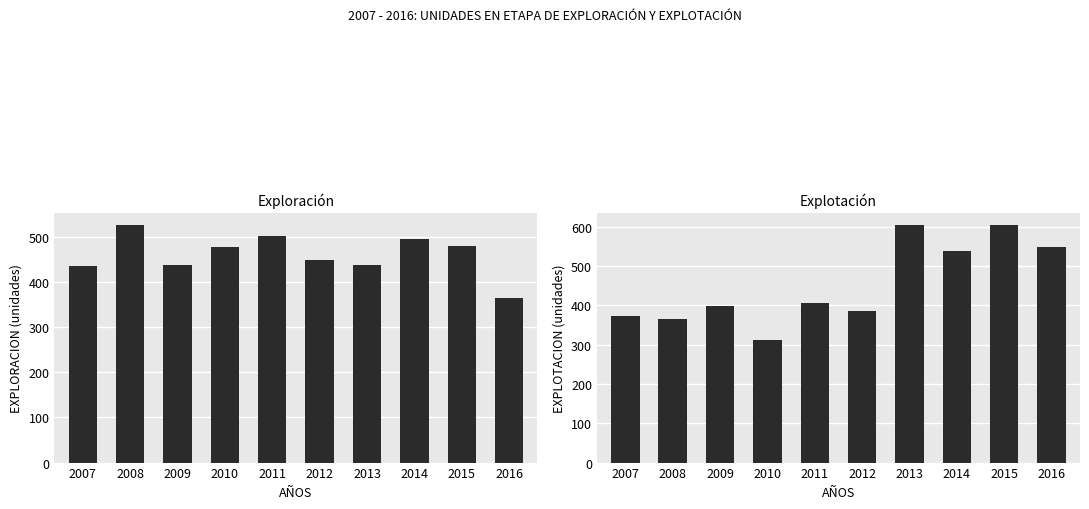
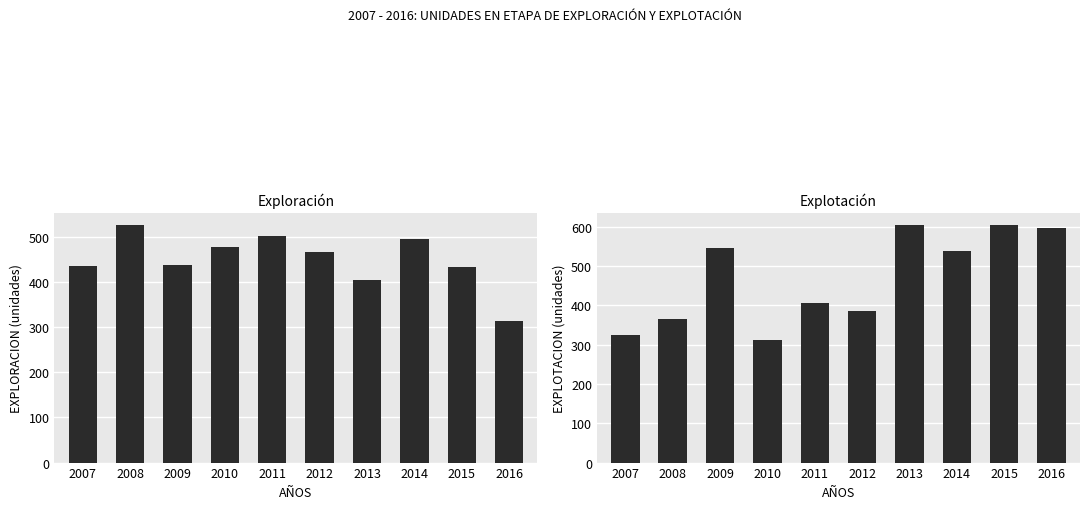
  {
    "Exploración": {
      "2007": 440,
      "2008": 530,
      "2009": 440,
      "2010": 480,
      "2011": 500,
-     "2012": 450,
-     "2013": 440,
+     "2012": 470,
+     "2013": 400,
      "2014": 500,
-     "2015": 480,
-     "2016": 360
+     "2015": 430,
+     "2016": 310
    },
    "Explotación": {
-     "2007": 370,
+     "2007": 320,
      "2008": 370,
-     "2009": 400,
+     "2009": 550,
      "2010": 310,
      "2011": 410,
      "2012": 390,
      "2013": 610,
      "2014": 540,
      "2015": 600,
-     "2016": 550
+     "2016": 600
    }
  }
